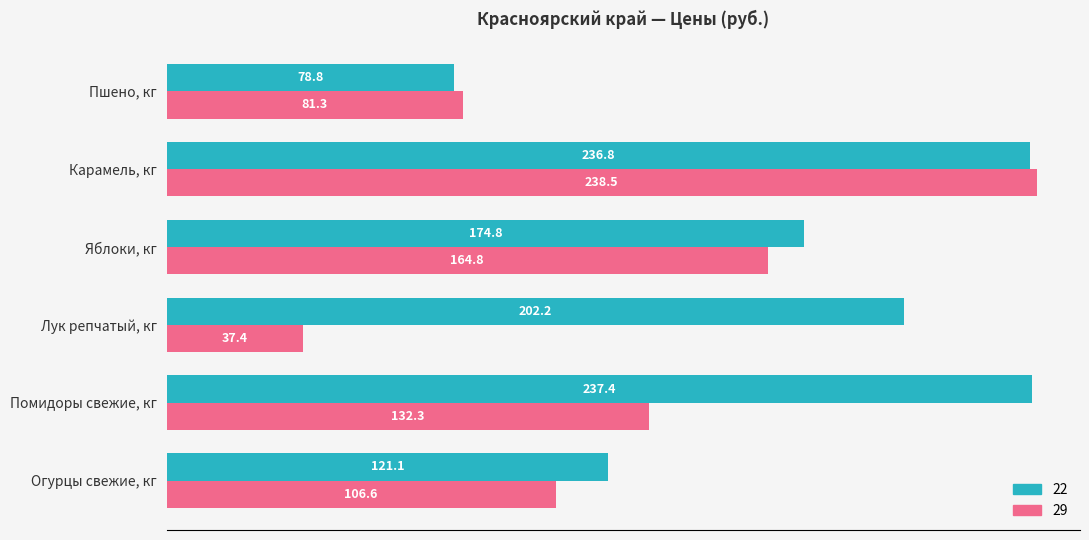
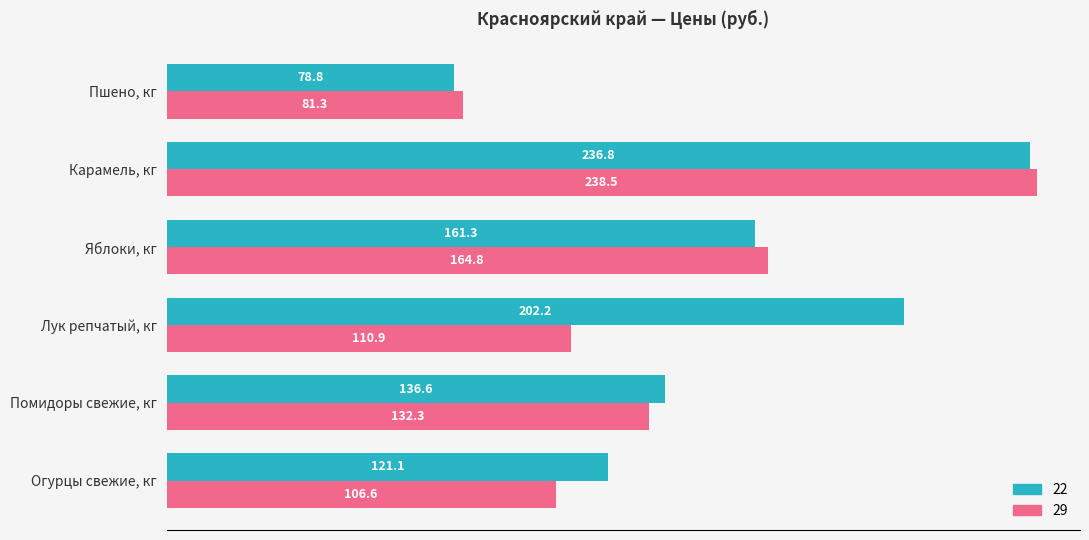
  {
    "22": {
      "Пшено, кг": 78.8,
      "Карамель, кг": 236.8,
-     "Яблоки, кг": 174.8,
+     "Яблоки, кг": 161.3,
      "Лук репчатый, кг": 202.2,
-     "Помидоры свежие, кг": 237.4,
+     "Помидоры свежие, кг": 136.6,
      "Огурцы свежие, кг": 121.1
    },
    "29": {
      "Пшено, кг": 81.3,
      "Карамель, кг": 238.5,
      "Яблоки, кг": 164.8,
-     "Лук репчатый, кг": 37.4,
+     "Лук репчатый, кг": 110.9,
      "Помидоры свежие, кг": 132.3,
      "Огурцы свежие, кг": 106.6
    }
  }
